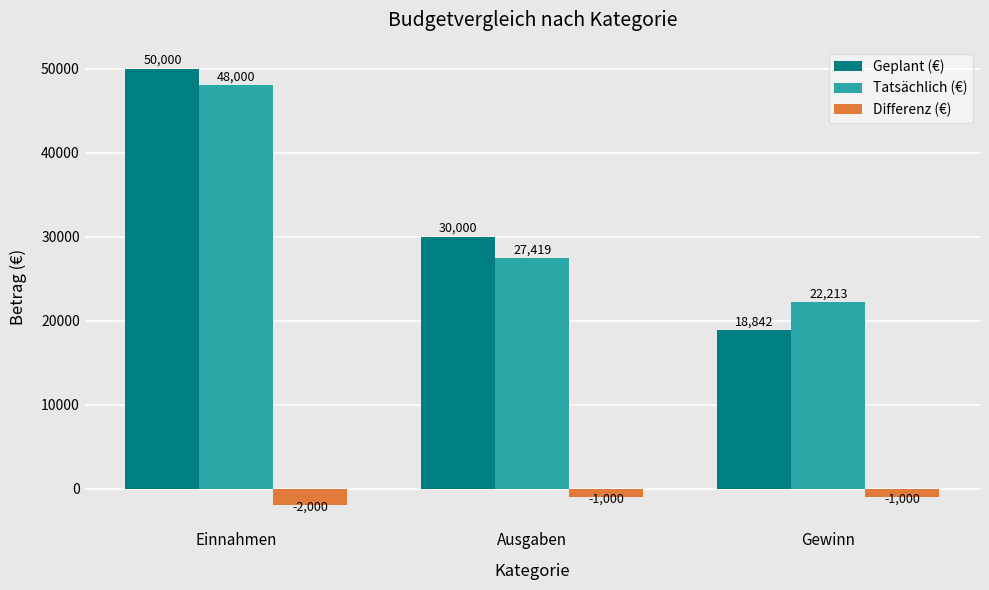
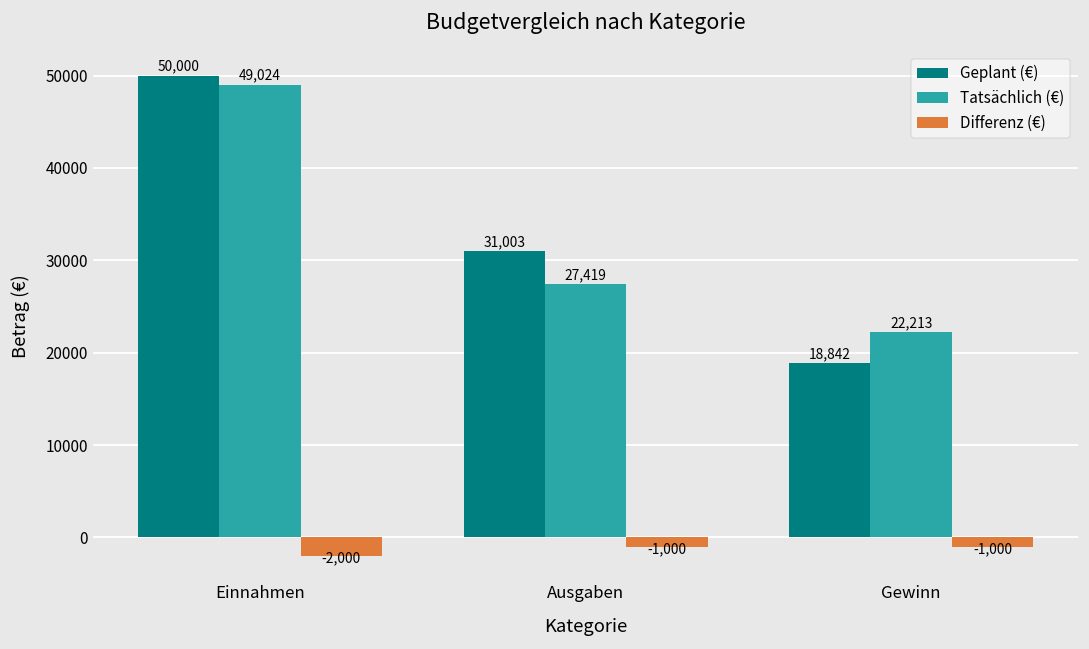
  {
    "Geplant (€)": {
      "Einnahmen": "50,000",
-     "Ausgaben": "30,000",
+     "Ausgaben": "31,003",
      "Gewinn": "18,842"
    },
    "Tatsächlich (€)": {
-     "Einnahmen": "48,000",
+     "Einnahmen": "49,024",
      "Ausgaben": "27,419",
      "Gewinn": "22,213"
    },
    "Differenz (€)": {
      "Einnahmen": "-2,000",
      "Ausgaben": "-1,000",
      "Gewinn": "-1,000"
    }
  }
